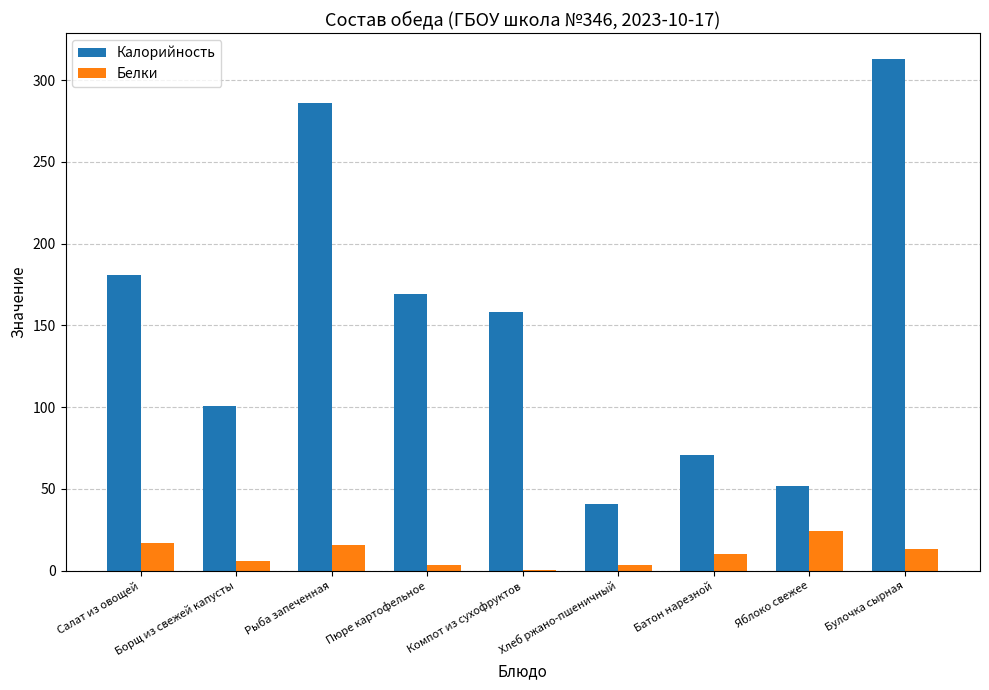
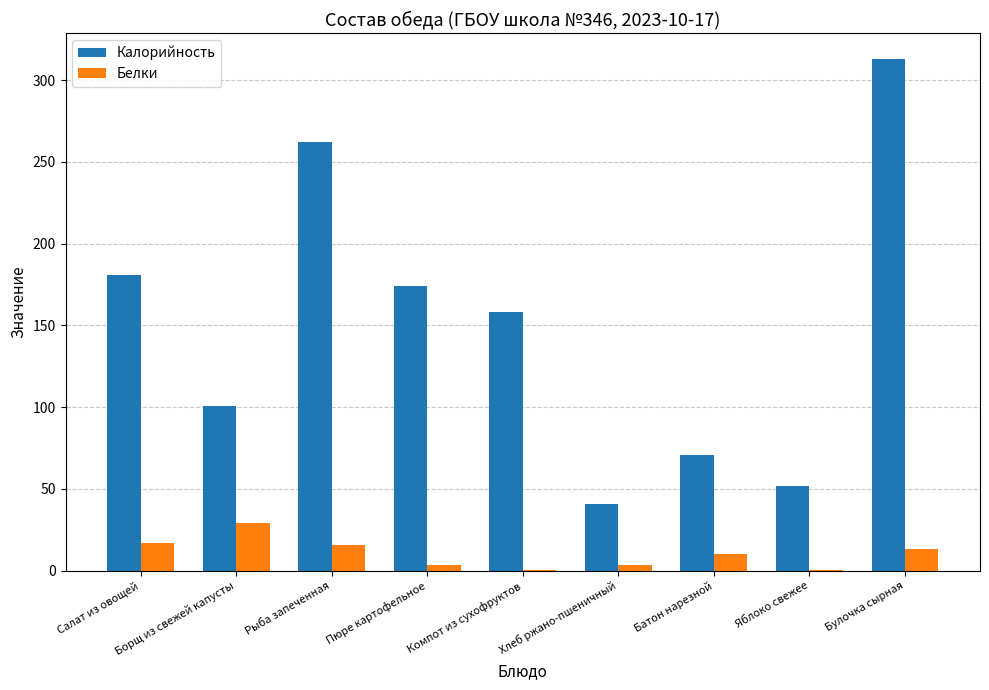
  {
    "Калорийность": {
      "Салат из овощей": 181,
      "Борщ из свежей капусты": 101,
-     "Рыба запеченная": 286,
-     "Пюре картофельное": 169,
+     "Рыба запеченная": 262,
+     "Пюре картофельное": 174,
      "Компот из сухофруктов": 158,
      "Хлеб ржано-пшеничный": 41,
      "Батон нарезной": 71,
      "Яблоко свежее": 52,
      "Булочка сырная": 313
    },
    "Белки": {
      "Салат из овощей": 17,
-     "Борщ из свежей капусты": 6,
+     "Борщ из свежей капусты": 29,
      "Рыба запеченная": 16,
      "Пюре картофельное": 4,
      "Хлеб ржано-пшеничный": 3,
      "Батон нарезной": 10,
-     "Яблоко свежее": 24,
+     "Яблоко свежее": 0,
      "Булочка сырная": 13
    }
  }
